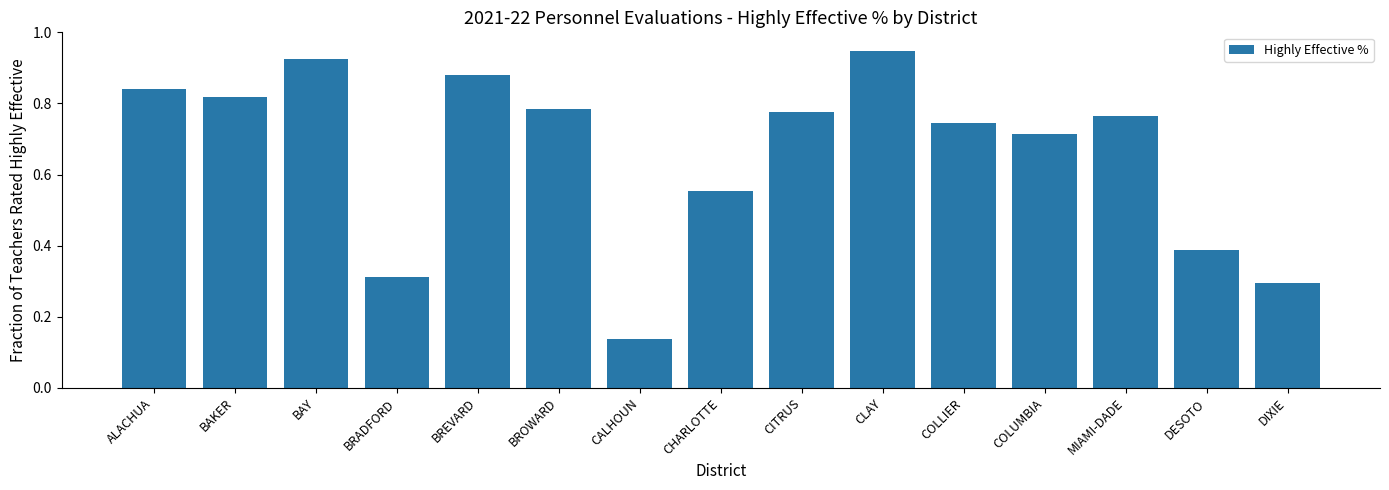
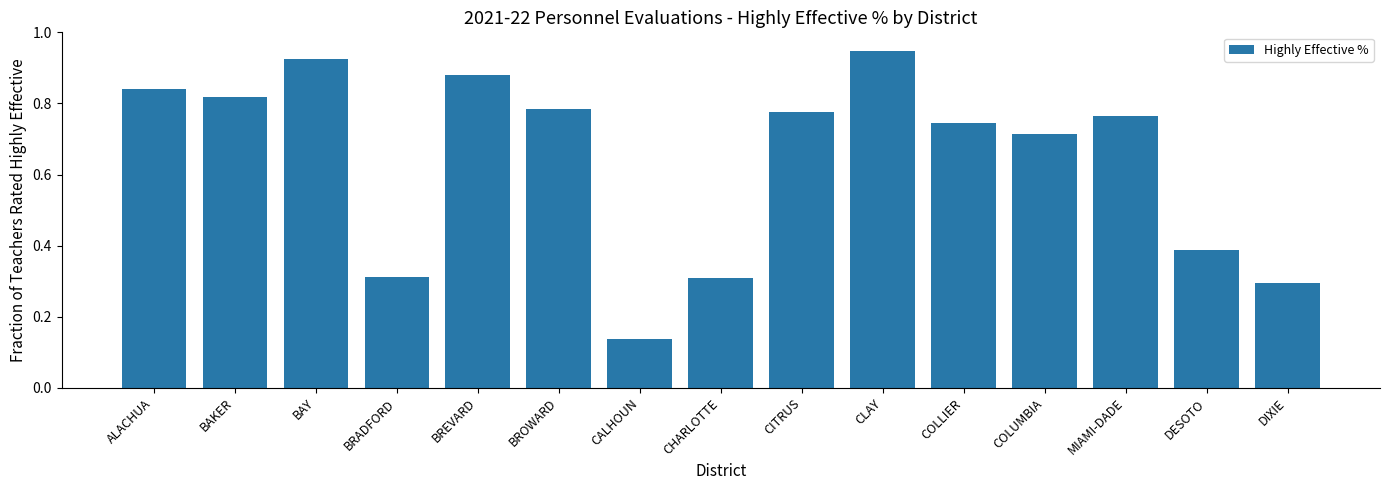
  {
    "ALACHUA": 0.84,
    "BAKER": 0.82,
    "BAY": 0.93,
    "BRADFORD": 0.31,
    "BREVARD": 0.88,
    "BROWARD": 0.78,
    "CALHOUN": 0.14,
-   "CHARLOTTE": 0.55,
+   "CHARLOTTE": 0.31,
    "CITRUS": 0.78,
    "CLAY": 0.95,
    "COLLIER": 0.75,
    "COLUMBIA": 0.71,
    "MIAMI-DADE": 0.76,
    "DESOTO": 0.39,
    "DIXIE": 0.30
  }
